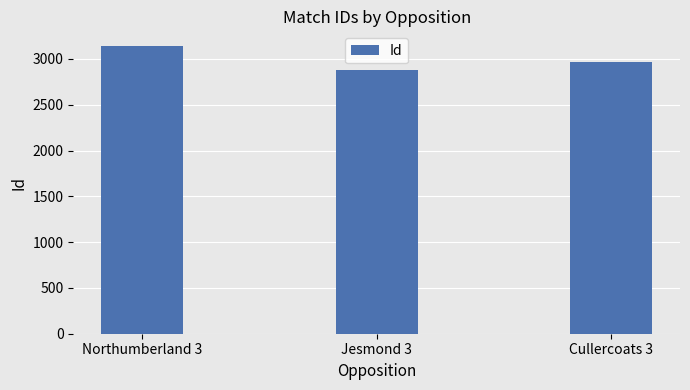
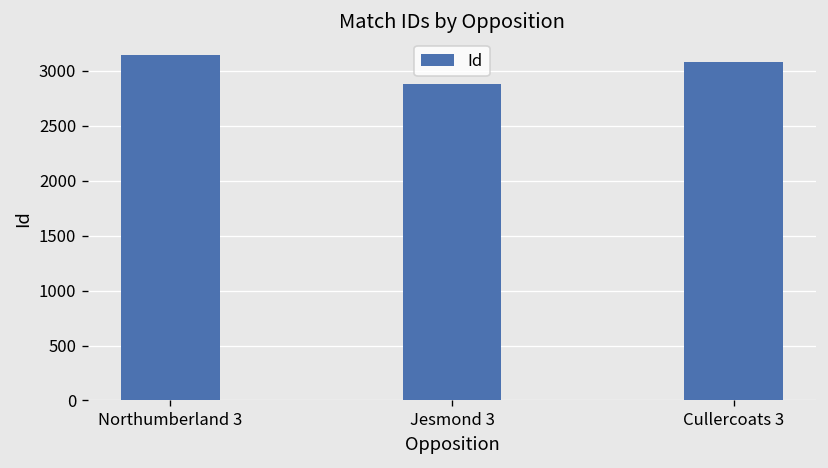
  {
    "Northumberland 3": 3100,
    "Jesmond 3": 2900,
-   "Cullercoats 3": 3000
+   "Cullercoats 3": 3100
  }
